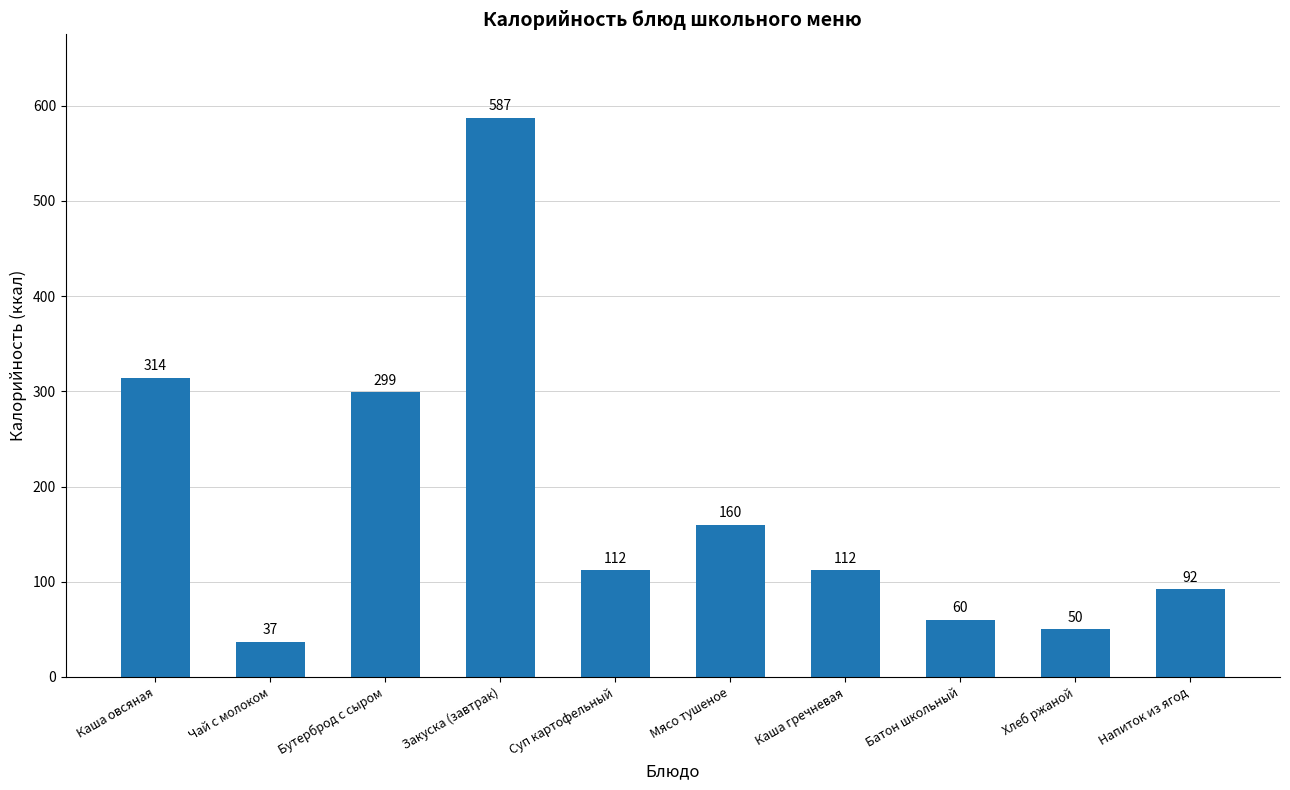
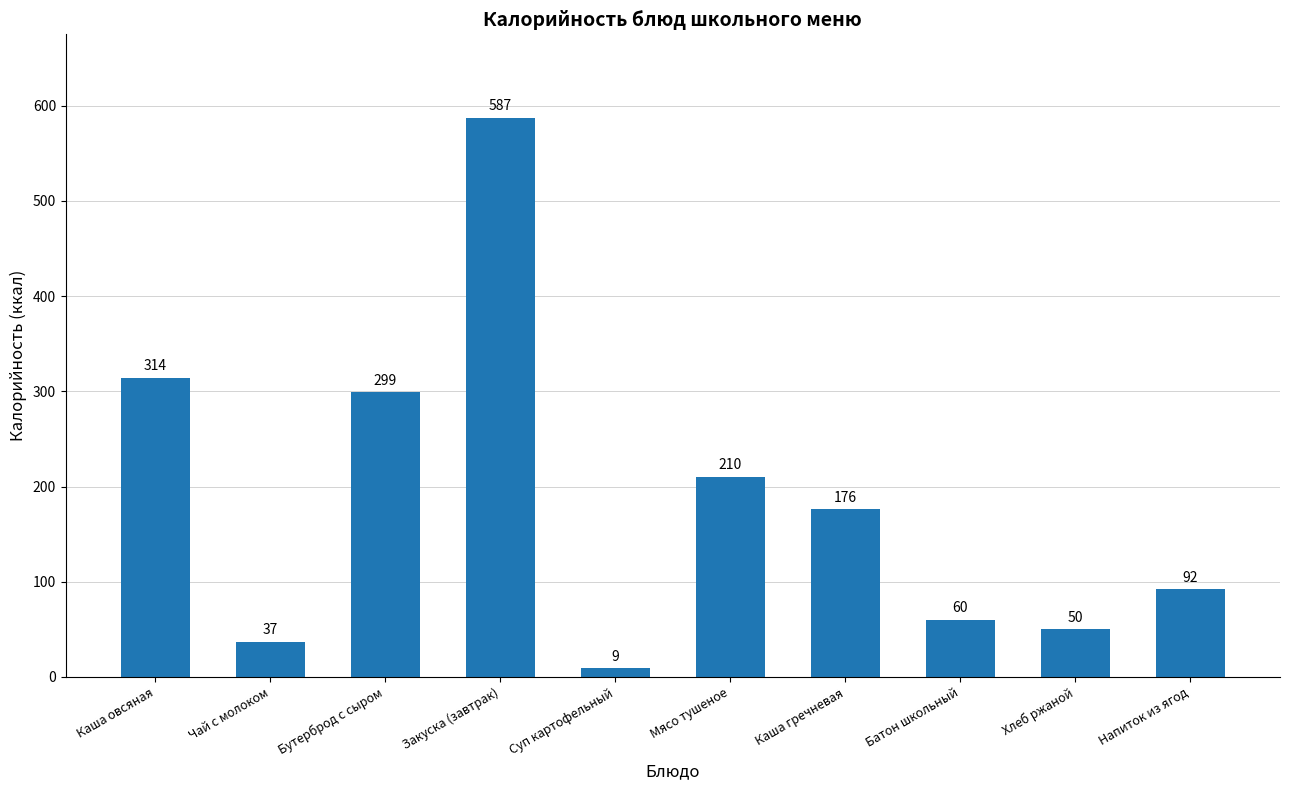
  {
    "Каша овсяная": 314,
    "Чай с молоком": 37,
    "Бутерброд с сыром": 299,
    "Закуска (завтрак)": 587,
-   "Суп картофельный": 112,
-   "Мясо тушеное": 160,
-   "Каша гречневая": 112,
+   "Суп картофельный": 9,
+   "Мясо тушеное": 210,
+   "Каша гречневая": 176,
    "Батон школьный": 60,
    "Хлеб ржаной": 50,
    "Напиток из ягод": 92
  }
